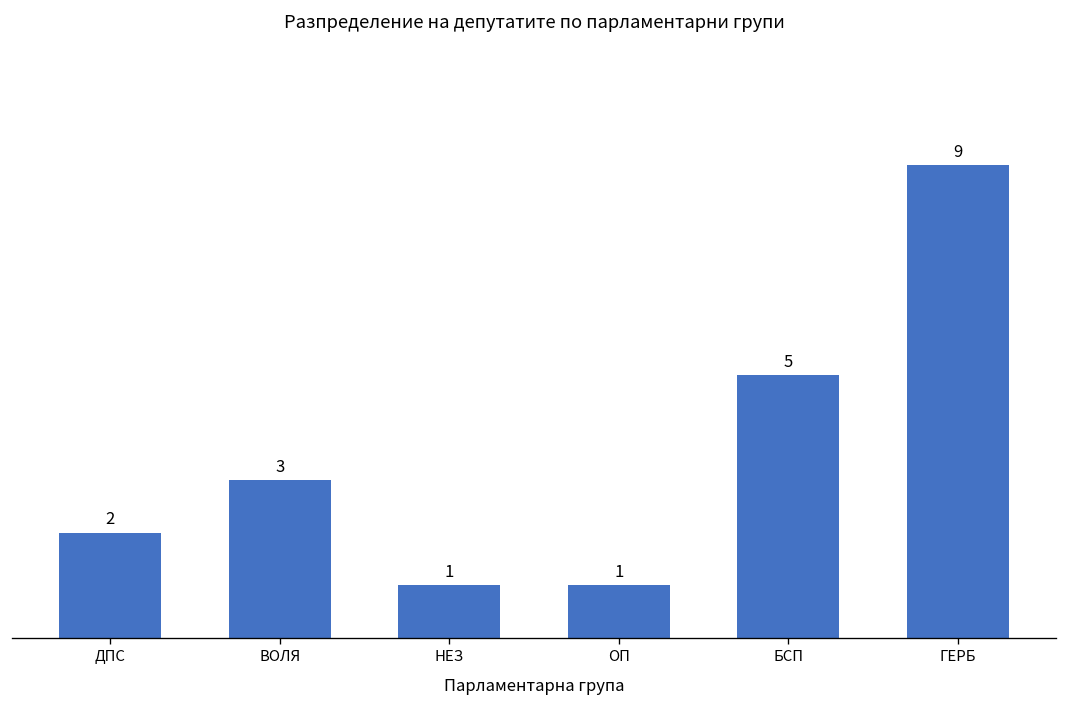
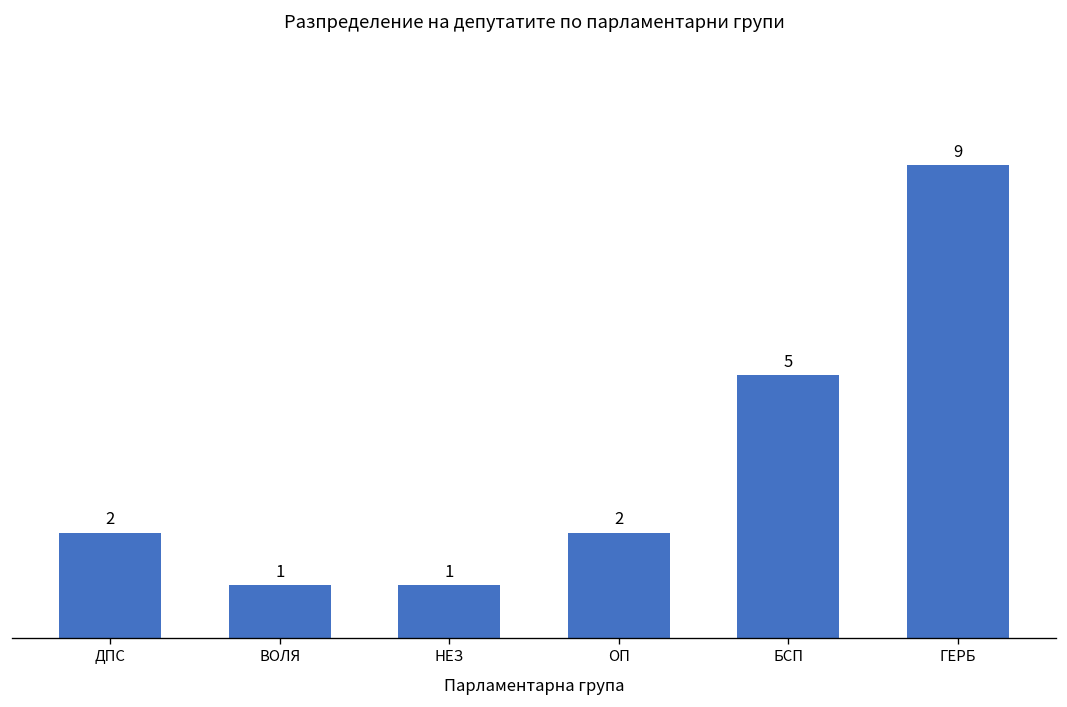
  {
    "ДПС": 2,
-   "ВОЛЯ": 3,
+   "ВОЛЯ": 1,
    "НЕЗ": 1,
-   "ОП": 1,
+   "ОП": 2,
    "БСП": 5,
    "ГЕРБ": 9
  }
